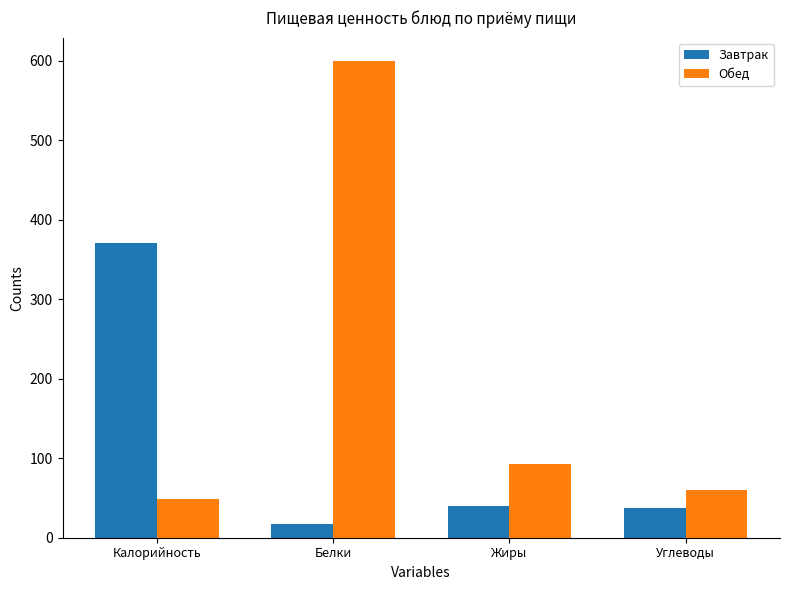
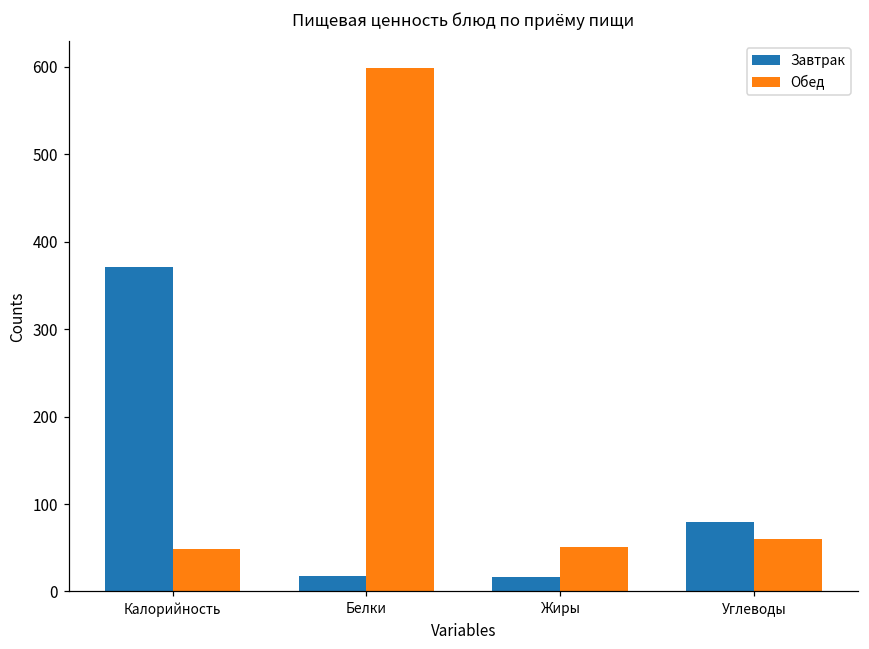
  {
    "Завтрак": {
      "Калорийность": 370,
      "Белки": 20,
-     "Жиры": 40,
-     "Углеводы": 40
+     "Жиры": 20,
+     "Углеводы": 80
    },
    "Обед": {
      "Калорийность": 50,
      "Белки": 600,
-     "Жиры": 90,
+     "Жиры": 50,
      "Углеводы": 60
    }
  }
